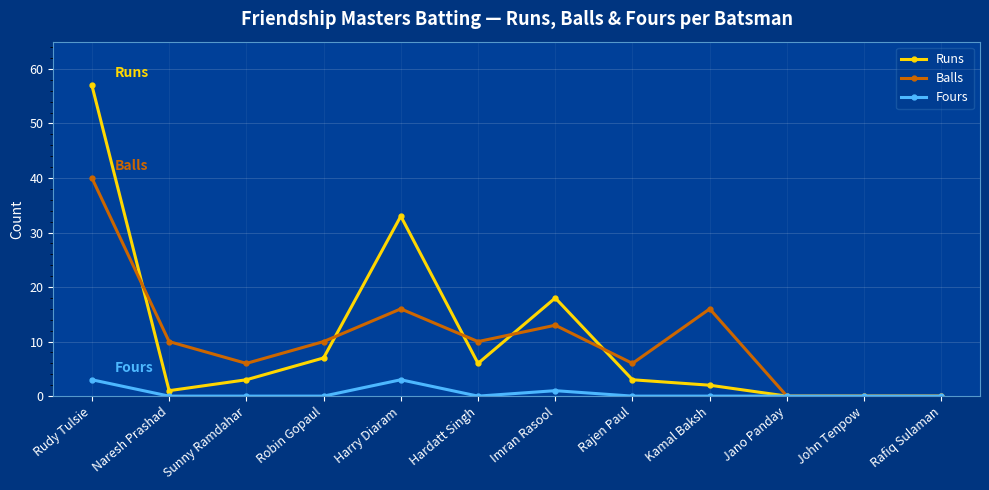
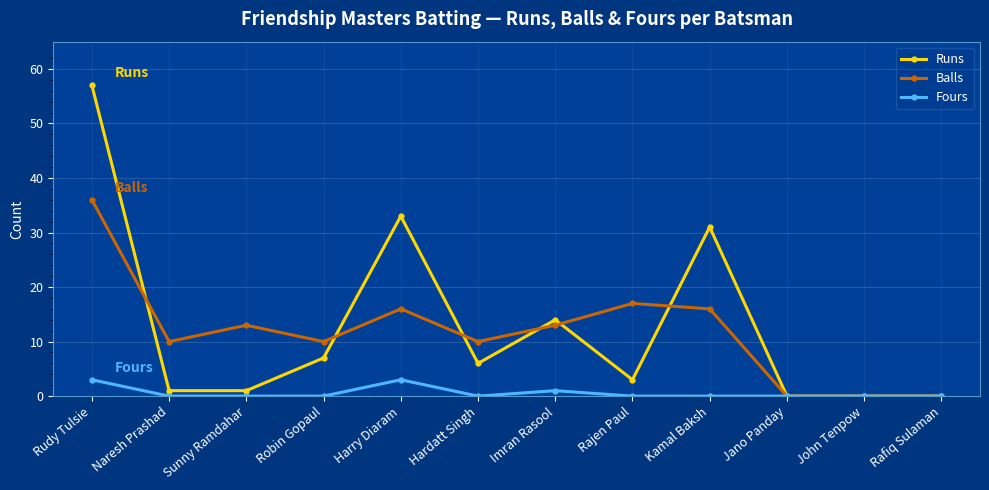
  {
    "Runs": {
      "Rudy Tulsie": 57,
      "Naresh Prashad": 1,
-     "Sunny Ramdahar": 3,
+     "Sunny Ramdahar": 1,
      "Robin Gopaul": 7,
      "Harry Diaram": 33,
      "Hardatt Singh": 6,
-     "Imran Rasool": 18,
+     "Imran Rasool": 14,
      "Rajen Paul": 3,
-     "Kamal Baksh": 2
+     "Kamal Baksh": 31
    },
    "Balls": {
-     "Rudy Tulsie": 40,
+     "Rudy Tulsie": 36,
      "Naresh Prashad": 10,
-     "Sunny Ramdahar": 6,
+     "Sunny Ramdahar": 13,
      "Robin Gopaul": 10,
      "Harry Diaram": 16,
      "Hardatt Singh": 10,
      "Imran Rasool": 13,
-     "Rajen Paul": 6,
+     "Rajen Paul": 17,
      "Kamal Baksh": 16
    },
    "Fours": {
      "Rudy Tulsie": 3,
      "Naresh Prashad": 0,
      "Sunny Ramdahar": 0,
      "Robin Gopaul": 0,
      "Harry Diaram": 3,
      "Hardatt Singh": 0,
      "Imran Rasool": 1,
      "Rajen Paul": 0,
      "Kamal Baksh": 0
    }
  }
